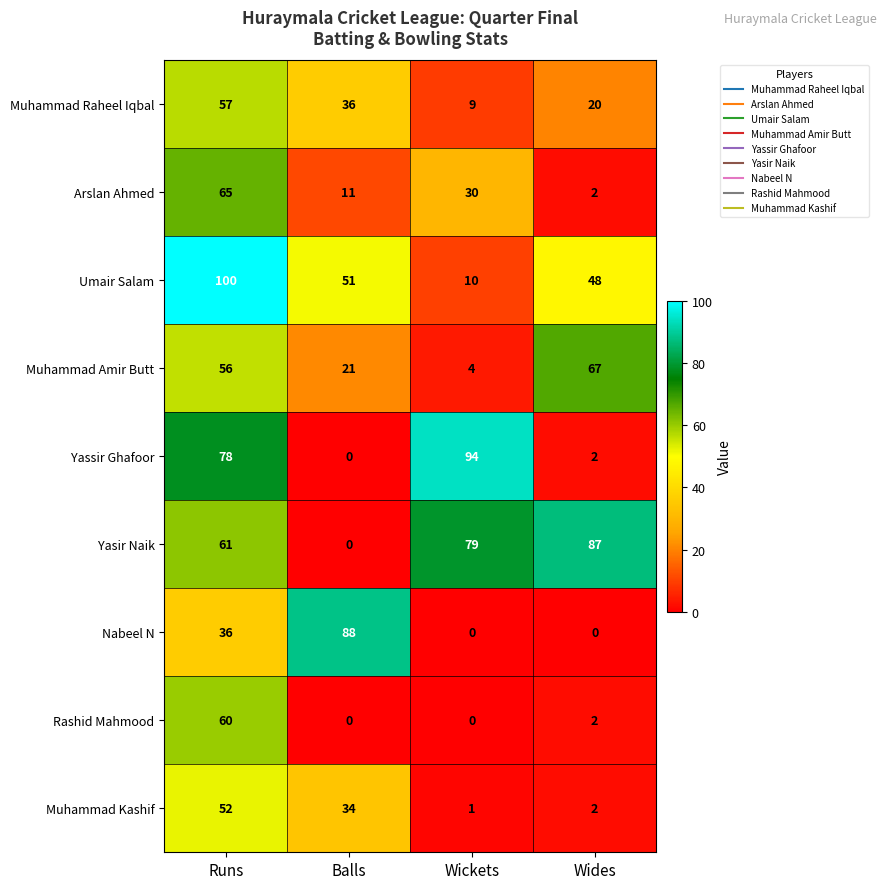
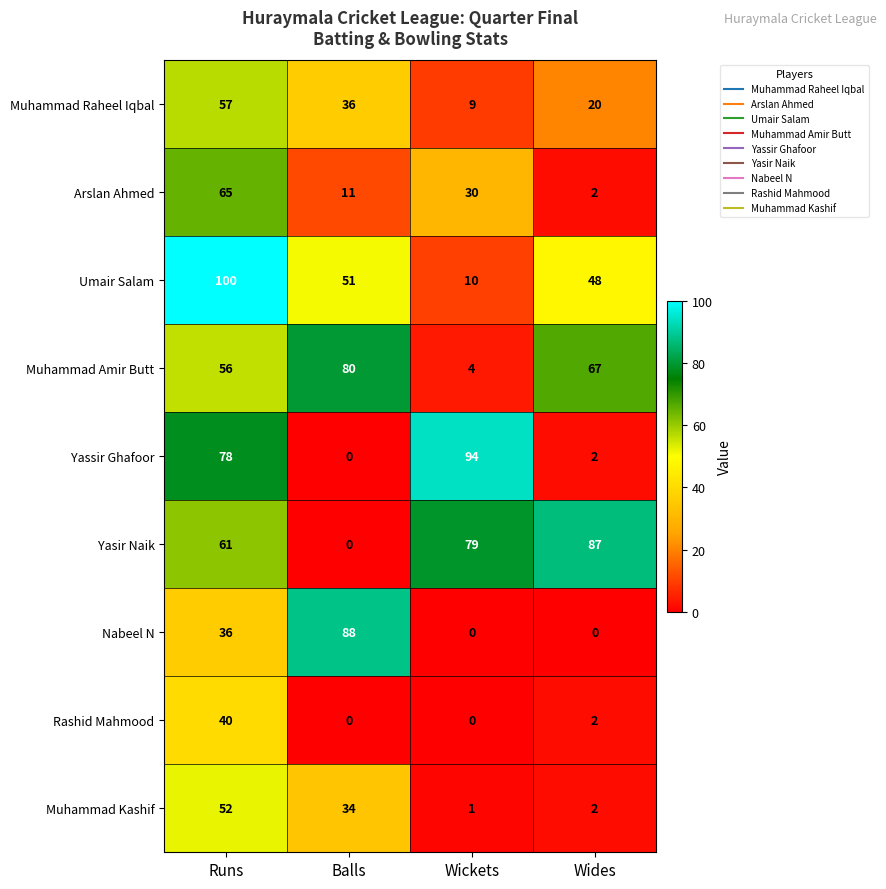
  {
    "Muhammad Raheel Iqbal": {
      "Runs": 57,
      "Balls": 36,
      "Wickets": 9,
      "Wides": 20
    },
    "Arslan Ahmed": {
      "Runs": 65,
      "Balls": 11,
      "Wickets": 30,
      "Wides": 2
    },
    "Umair Salam": {
      "Runs": 100,
      "Balls": 51,
      "Wickets": 10,
      "Wides": 48
    },
    "Muhammad Amir Butt": {
      "Runs": 56,
-     "Balls": 21,
+     "Balls": 80,
      "Wickets": 4,
      "Wides": 67
    },
    "Yassir Ghafoor": {
      "Runs": 78,
      "Balls": 0,
      "Wickets": 94,
      "Wides": 2
    },
    "Yasir Naik": {
      "Runs": 61,
      "Balls": 0,
      "Wickets": 79,
      "Wides": 87
    },
    "Nabeel N": {
      "Runs": 36,
      "Balls": 88,
      "Wickets": 0,
      "Wides": 0
    },
    "Rashid Mahmood": {
-     "Runs": 60,
+     "Runs": 40,
      "Balls": 0,
      "Wickets": 0,
      "Wides": 2
    },
    "Muhammad Kashif": {
      "Runs": 52,
      "Balls": 34,
      "Wickets": 1,
      "Wides": 2
    }
  }
